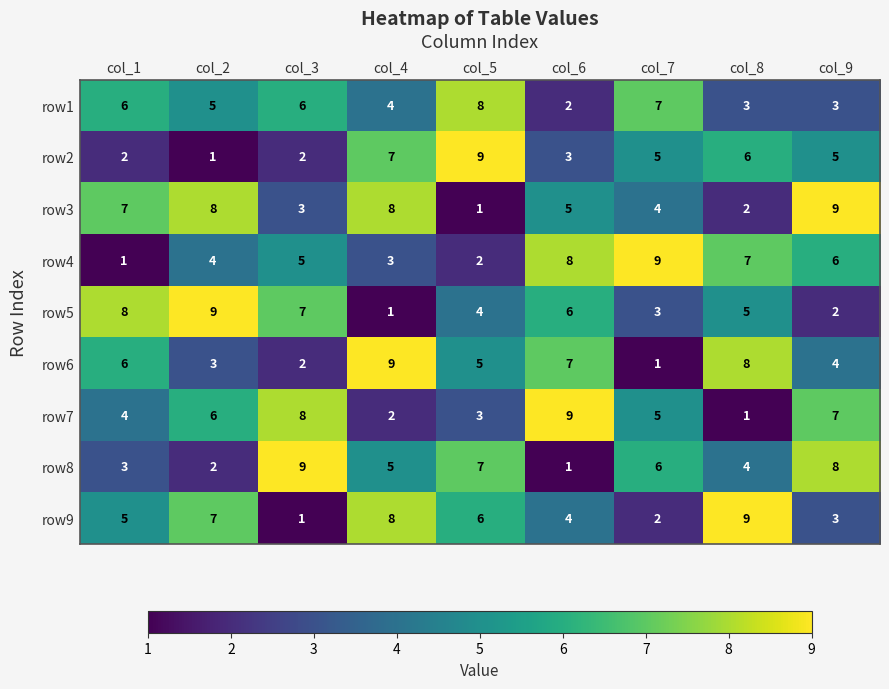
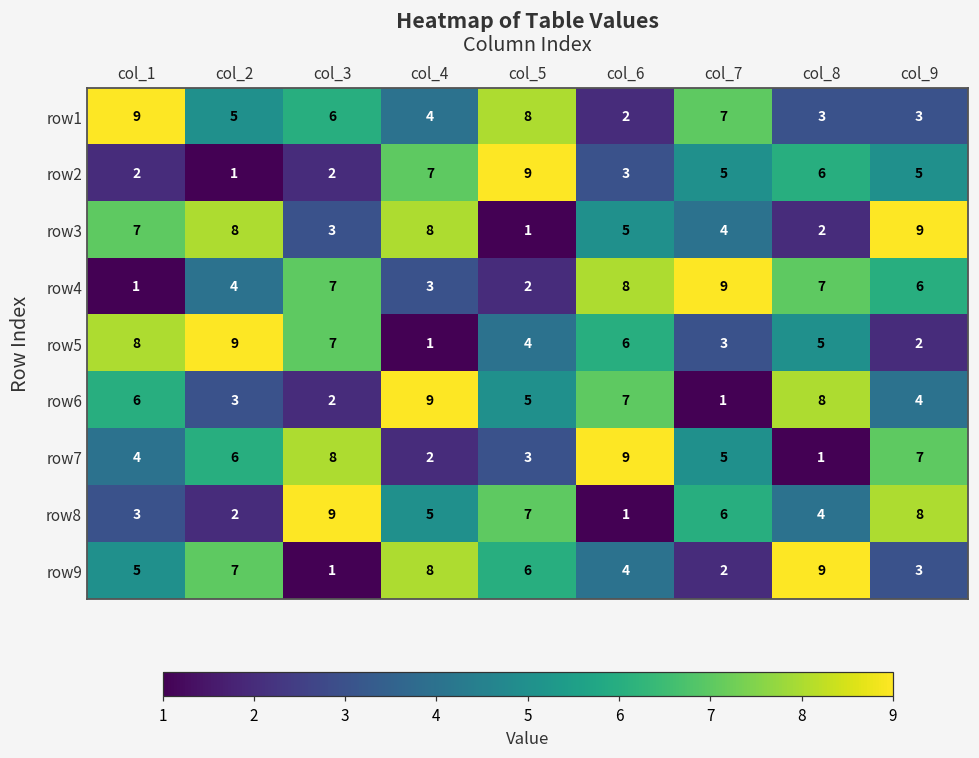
  {
    "row1": {
-     "col_1": 6,
+     "col_1": 9,
      "col_2": 5,
      "col_3": 6,
      "col_4": 4,
      "col_5": 8,
      "col_6": 2,
      "col_7": 7,
      "col_8": 3,
      "col_9": 3
    },
    "row2": {
      "col_1": 2,
      "col_2": 1,
      "col_3": 2,
      "col_4": 7,
      "col_5": 9,
      "col_6": 3,
      "col_7": 5,
      "col_8": 6,
      "col_9": 5
    },
    "row3": {
      "col_1": 7,
      "col_2": 8,
      "col_3": 3,
      "col_4": 8,
      "col_5": 1,
      "col_6": 5,
      "col_7": 4,
      "col_8": 2,
      "col_9": 9
    },
    "row4": {
      "col_1": 1,
      "col_2": 4,
-     "col_3": 5,
+     "col_3": 7,
      "col_4": 3,
      "col_5": 2,
      "col_6": 8,
      "col_7": 9,
      "col_8": 7,
      "col_9": 6
    },
    "row5": {
      "col_1": 8,
      "col_2": 9,
      "col_3": 7,
      "col_4": 1,
      "col_5": 4,
      "col_6": 6,
      "col_7": 3,
      "col_8": 5,
      "col_9": 2
    },
    "row6": {
      "col_1": 6,
      "col_2": 3,
      "col_3": 2,
      "col_4": 9,
      "col_5": 5,
      "col_6": 7,
      "col_7": 1,
      "col_8": 8,
      "col_9": 4
    },
    "row7": {
      "col_1": 4,
      "col_2": 6,
      "col_3": 8,
      "col_4": 2,
      "col_5": 3,
      "col_6": 9,
      "col_7": 5,
      "col_8": 1,
      "col_9": 7
    },
    "row8": {
      "col_1": 3,
      "col_2": 2,
      "col_3": 9,
      "col_4": 5,
      "col_5": 7,
      "col_6": 1,
      "col_7": 6,
      "col_8": 4,
      "col_9": 8
    },
    "row9": {
      "col_1": 5,
      "col_2": 7,
      "col_3": 1,
      "col_4": 8,
      "col_5": 6,
      "col_6": 4,
      "col_7": 2,
      "col_8": 9,
      "col_9": 3
    }
  }
